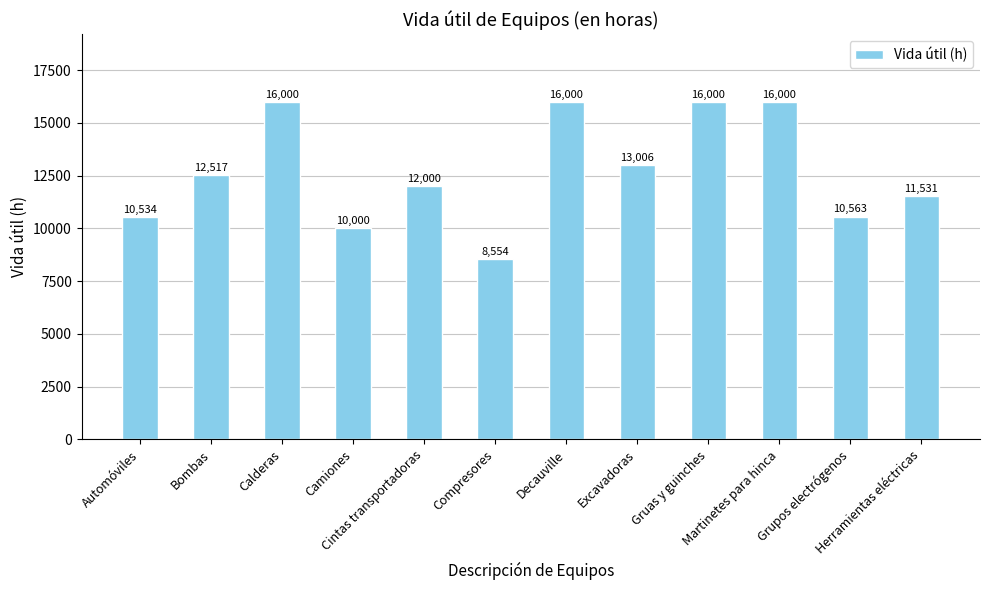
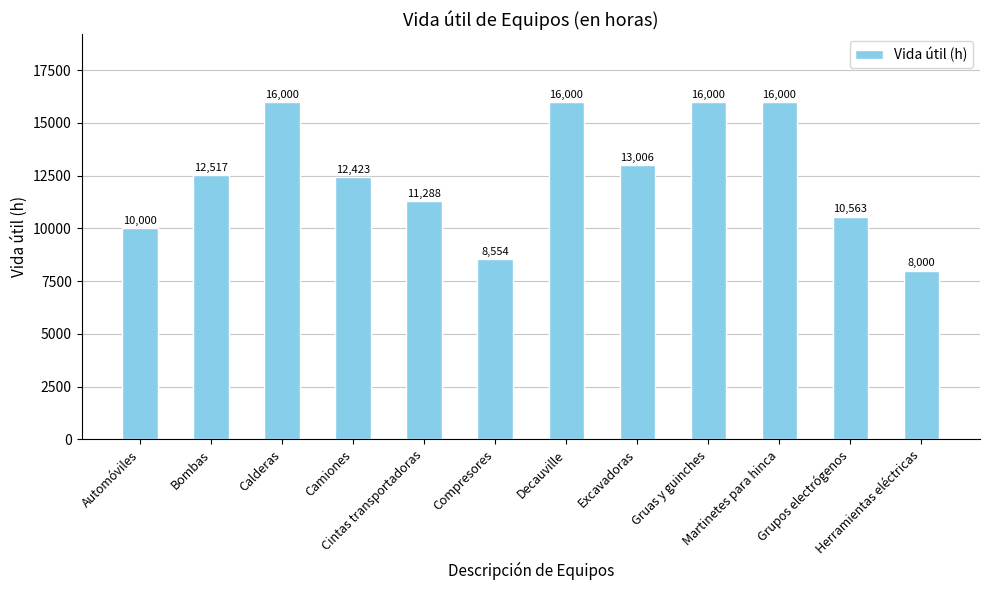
  {
-   "Automóviles": "10,534",
+   "Automóviles": "10,000",
    "Bombas": "12,517",
    "Calderas": "16,000",
-   "Camiones": "10,000",
-   "Cintas transportadoras": "12,000",
+   "Camiones": "12,423",
+   "Cintas transportadoras": "11,288",
    "Compresores": "8,554",
    "Decauville": "16,000",
    "Excavadoras": "13,006",
    "Gruas y guinches": "16,000",
    "Martinetes para hinca": "16,000",
    "Grupos electrógenos": "10,563",
-   "Herramientas eléctricas": "11,531"
+   "Herramientas eléctricas": "8,000"
  }
